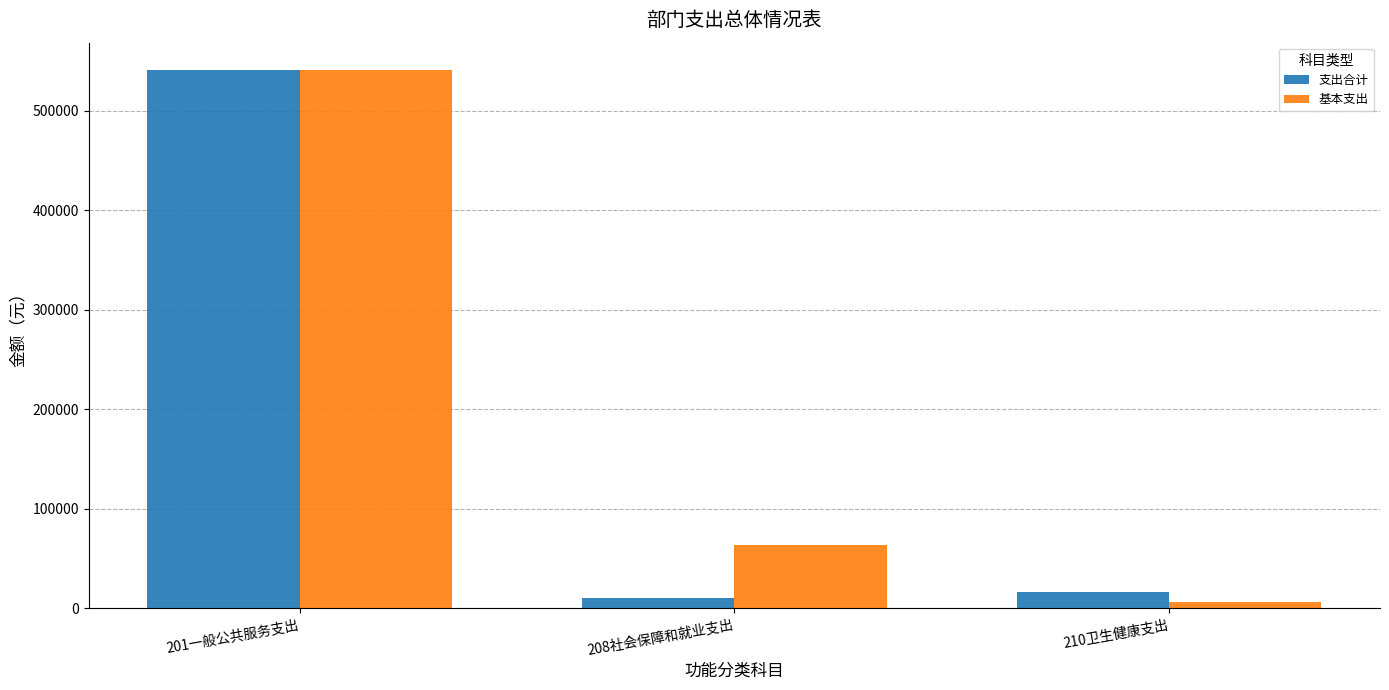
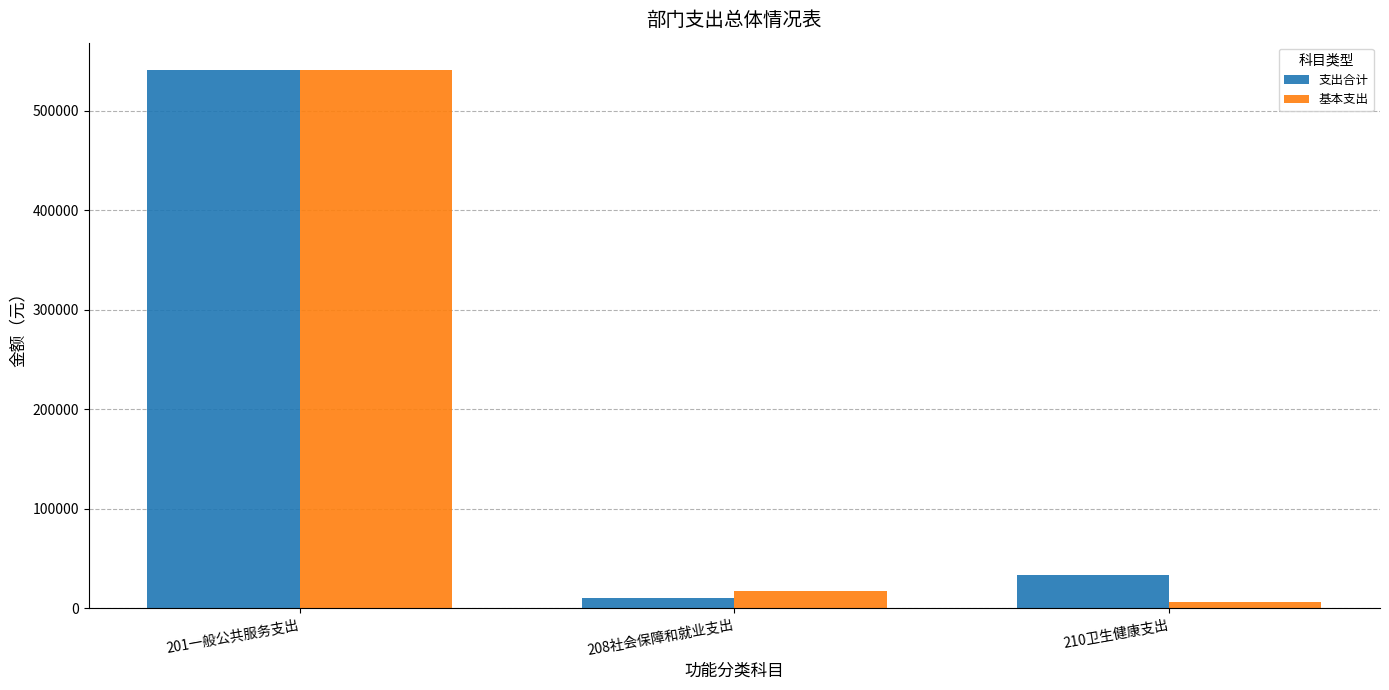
  {
    "支出合计": {
      "201一般公共服务支出": 540000,
      "208社会保障和就业支出": 10000,
-     "210卫生健康支出": 20000
+     "210卫生健康支出": 30000
    },
    "基本支出": {
      "201一般公共服务支出": 540000,
-     "208社会保障和就业支出": 60000,
+     "208社会保障和就业支出": 20000,
      "210卫生健康支出": 10000
    }
  }
